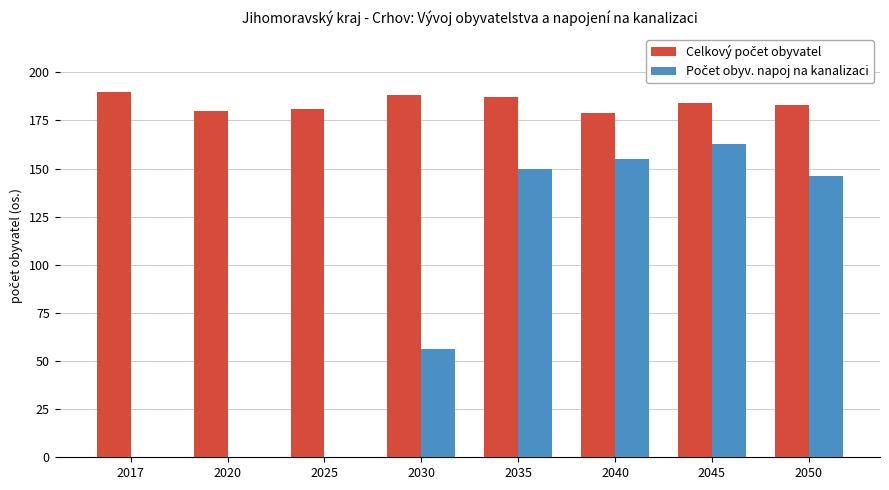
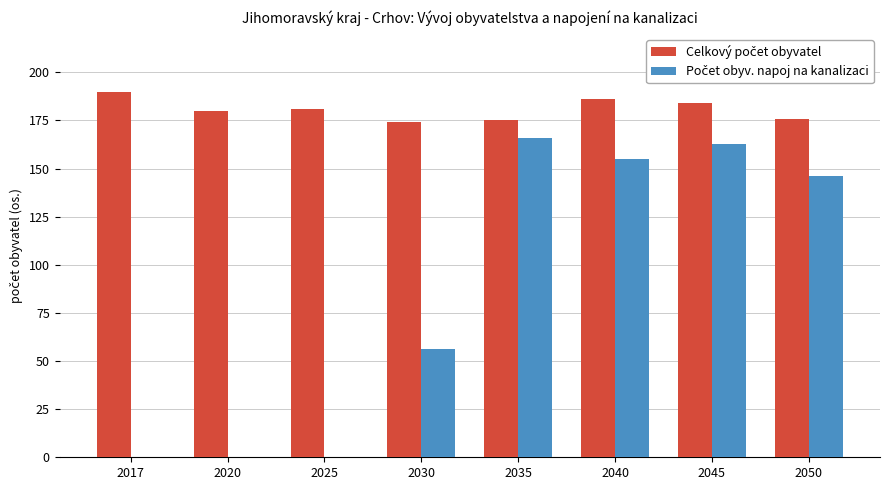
  {
    "Celkový počet obyvatel": {
      "2017": 190,
      "2020": 180,
      "2025": 181,
-     "2030": 188,
-     "2035": 187,
-     "2040": 179,
+     "2030": 174,
+     "2035": 175,
+     "2040": 186,
      "2045": 184,
-     "2050": 183
+     "2050": 176
    },
    "Počet obyv. napoj na kanalizaci": {
      "2017": 0,
      "2020": 0,
      "2025": 0,
      "2030": 56,
-     "2035": 150,
+     "2035": 166,
      "2040": 155,
      "2045": 163,
      "2050": 146
    }
  }
